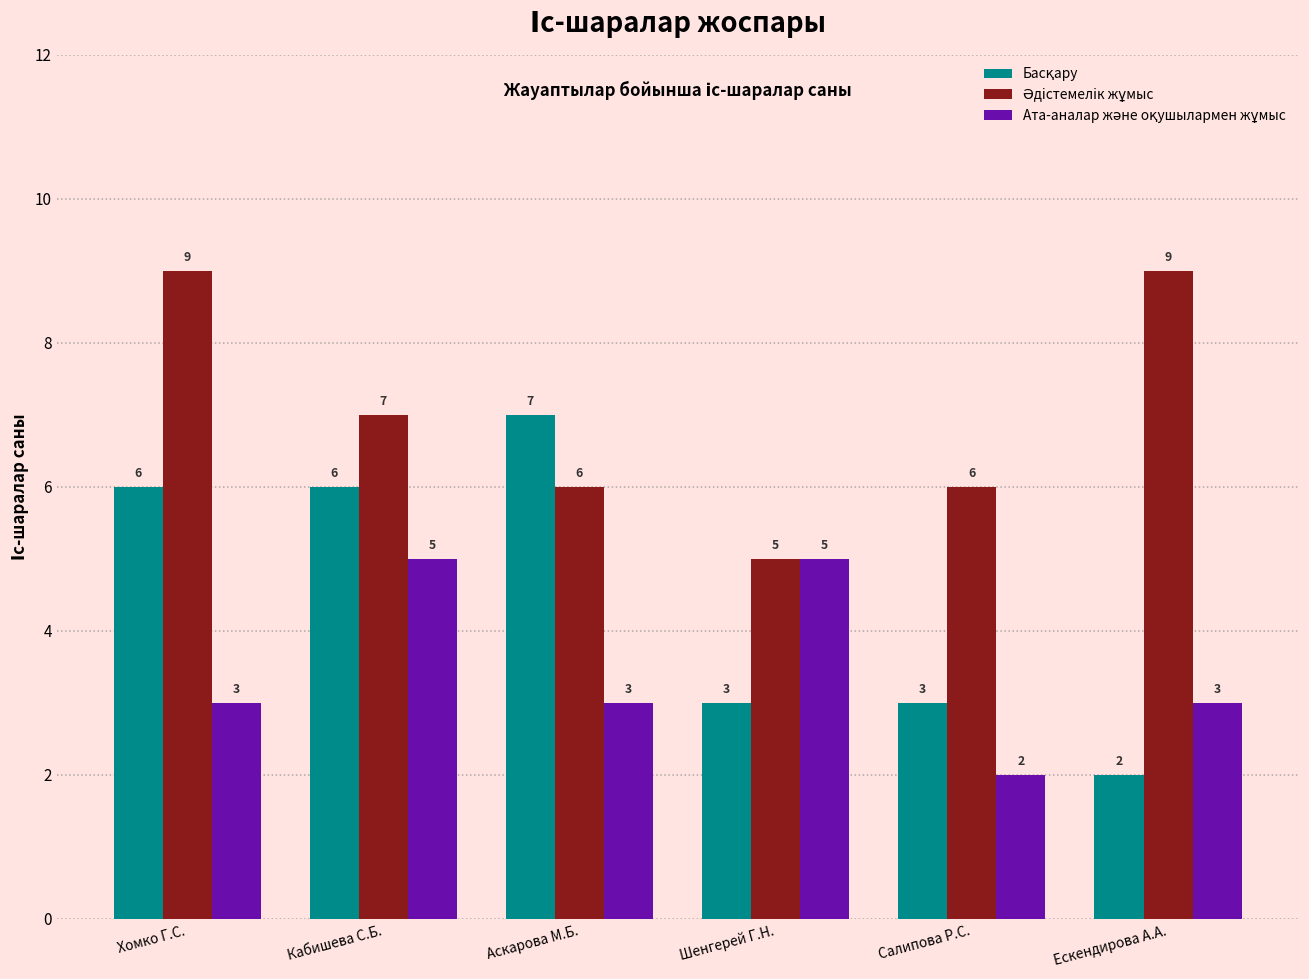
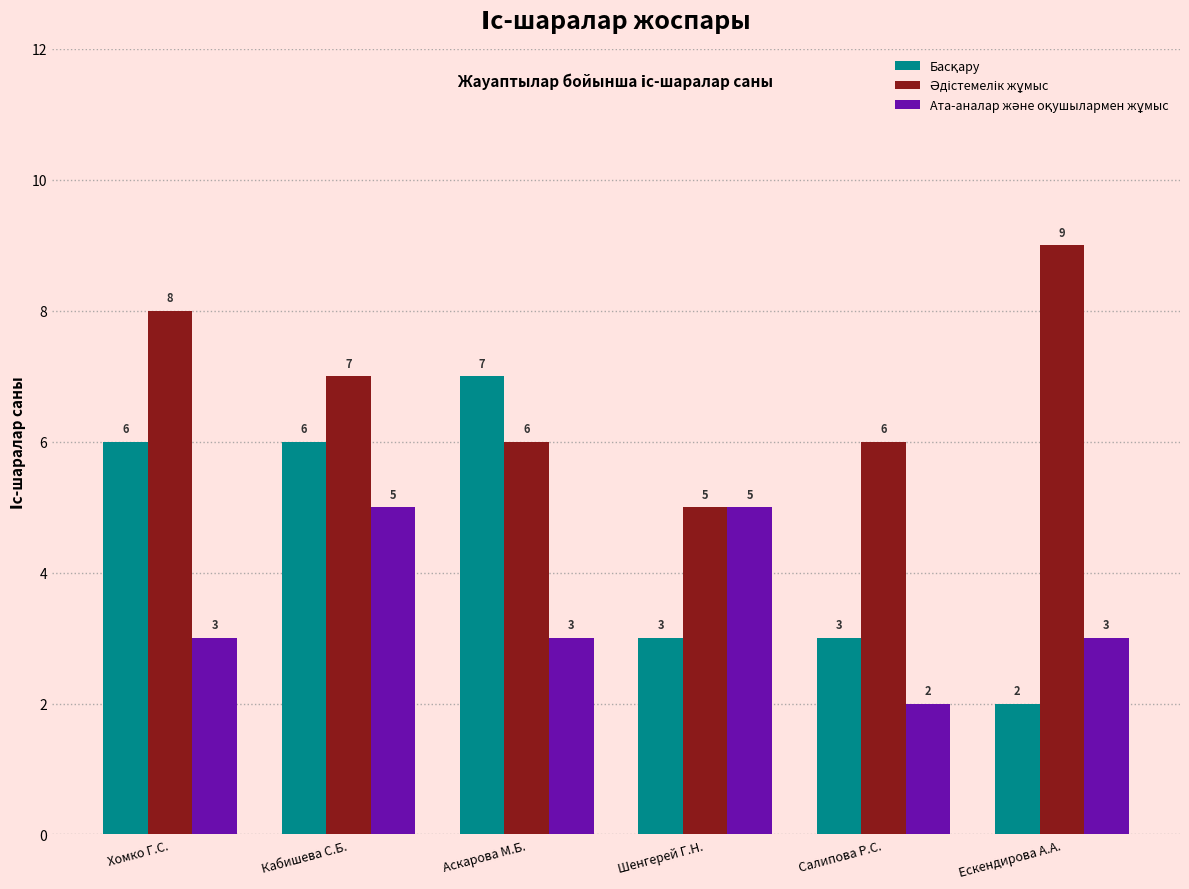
  {
    "Басқару": {
      "Хомко Г.С.": 6,
      "Кабишева С.Б.": 6,
      "Аскарова М.Б.": 7,
      "Шенгерей Г.Н.": 3,
      "Салипова Р.С.": 3,
      "Ескендирова А.А.": 2
    },
    "Әдістемелік жұмыс": {
-     "Хомко Г.С.": 9,
+     "Хомко Г.С.": 8,
      "Кабишева С.Б.": 7,
      "Аскарова М.Б.": 6,
      "Шенгерей Г.Н.": 5,
      "Салипова Р.С.": 6,
      "Ескендирова А.А.": 9
    },
    "Ата-аналар және оқушылармен жұмыс": {
      "Хомко Г.С.": 3,
      "Кабишева С.Б.": 5,
      "Аскарова М.Б.": 3,
      "Шенгерей Г.Н.": 5,
      "Салипова Р.С.": 2,
      "Ескендирова А.А.": 3
    }
  }
